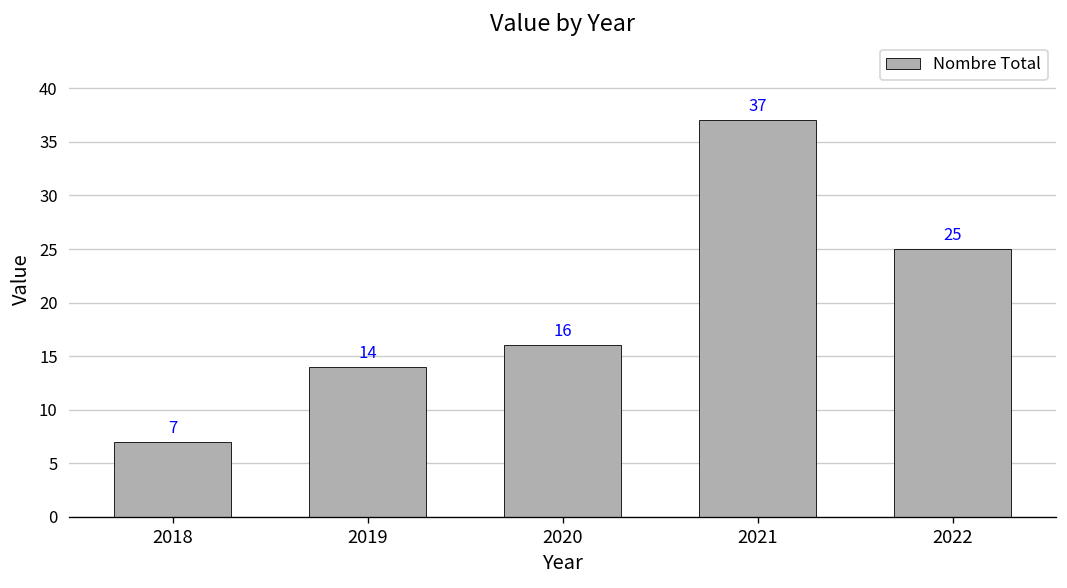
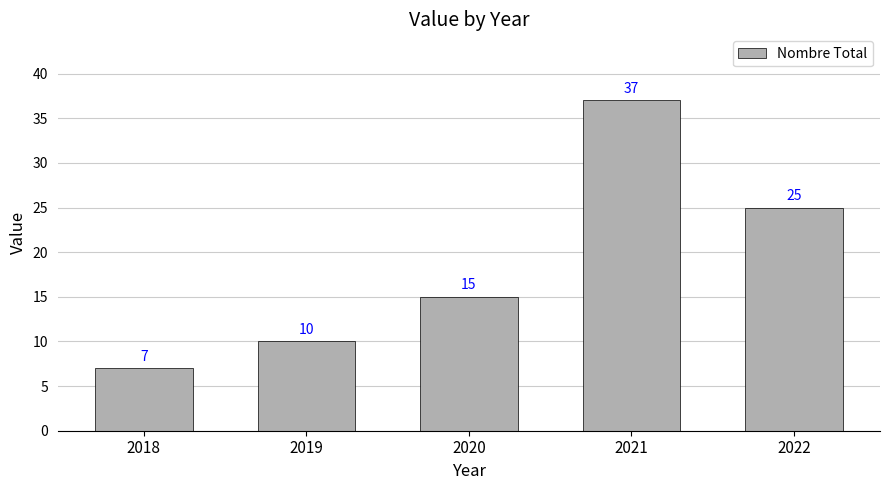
  {
    "2018": 7,
-   "2019": 14,
-   "2020": 16,
+   "2019": 10,
+   "2020": 15,
    "2021": 37,
    "2022": 25
  }
